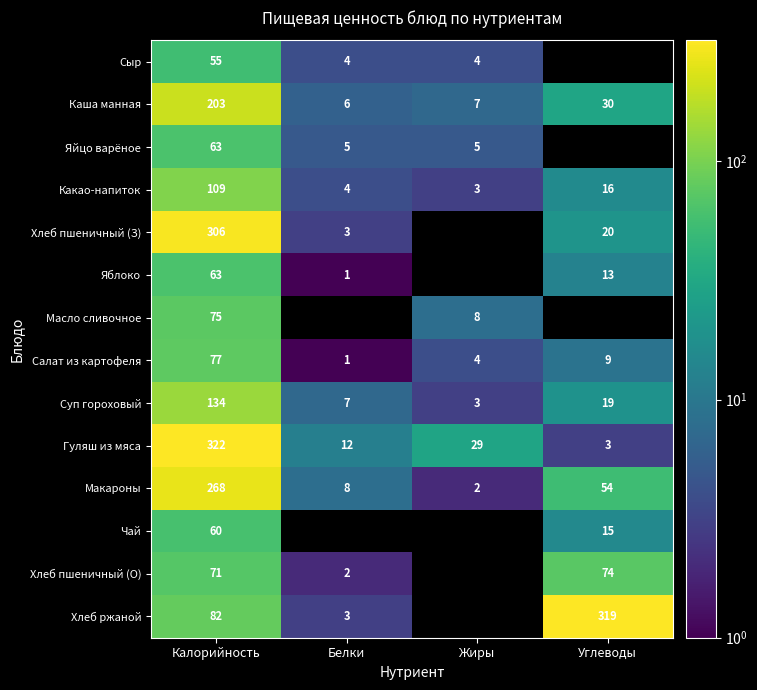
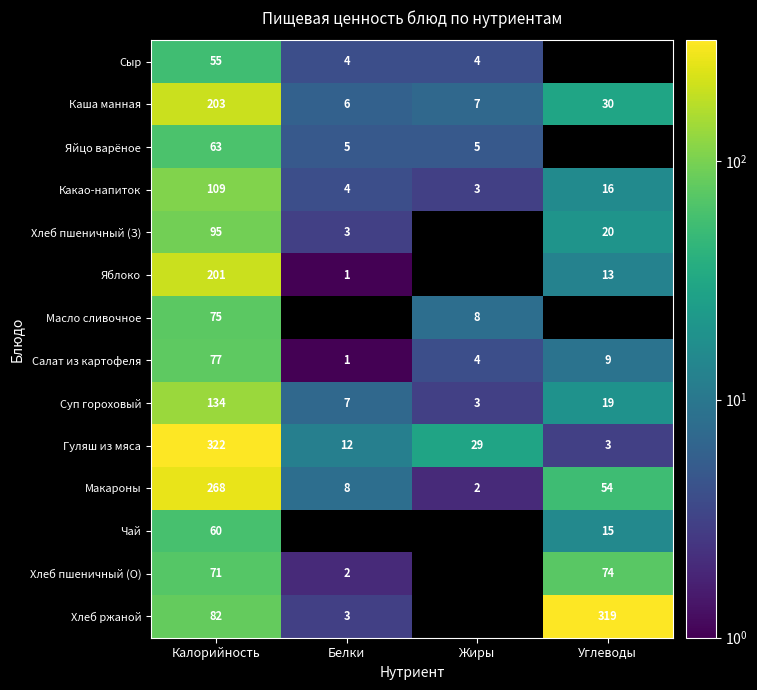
  {
    "Сыр": {
      "Калорийность": 55,
      "Белки": 4,
      "Жиры": 4
    },
    "Каша манная": {
      "Калорийность": 203,
      "Белки": 6,
      "Жиры": 7,
      "Углеводы": 30
    },
    "Яйцо варёное": {
      "Калорийность": 63,
      "Белки": 5,
      "Жиры": 5
    },
    "Какао-напиток": {
      "Калорийность": 109,
      "Белки": 4,
      "Жиры": 3,
      "Углеводы": 16
    },
    "Хлеб пшеничный (З)": {
-     "Калорийность": 306,
+     "Калорийность": 95,
      "Белки": 3,
      "Углеводы": 20
    },
    "Яблоко": {
-     "Калорийность": 63,
+     "Калорийность": 201,
      "Белки": 1,
      "Углеводы": 13
    },
    "Масло сливочное": {
      "Калорийность": 75,
      "Жиры": 8
    },
    "Салат из картофеля": {
      "Калорийность": 77,
      "Белки": 1,
      "Жиры": 4,
      "Углеводы": 9
    },
    "Суп гороховый": {
      "Калорийность": 134,
      "Белки": 7,
      "Жиры": 3,
      "Углеводы": 19
    },
    "Гуляш из мяса": {
      "Калорийность": 322,
      "Белки": 12,
      "Жиры": 29,
      "Углеводы": 3
    },
    "Макароны": {
      "Калорийность": 268,
      "Белки": 8,
      "Жиры": 2,
      "Углеводы": 54
    },
    "Чай": {
      "Калорийность": 60,
      "Углеводы": 15
    },
    "Хлеб пшеничный (О)": {
      "Калорийность": 71,
      "Белки": 2,
      "Углеводы": 74
    },
    "Хлеб ржаной": {
      "Калорийность": 82,
      "Белки": 3,
      "Углеводы": 319
    }
  }
